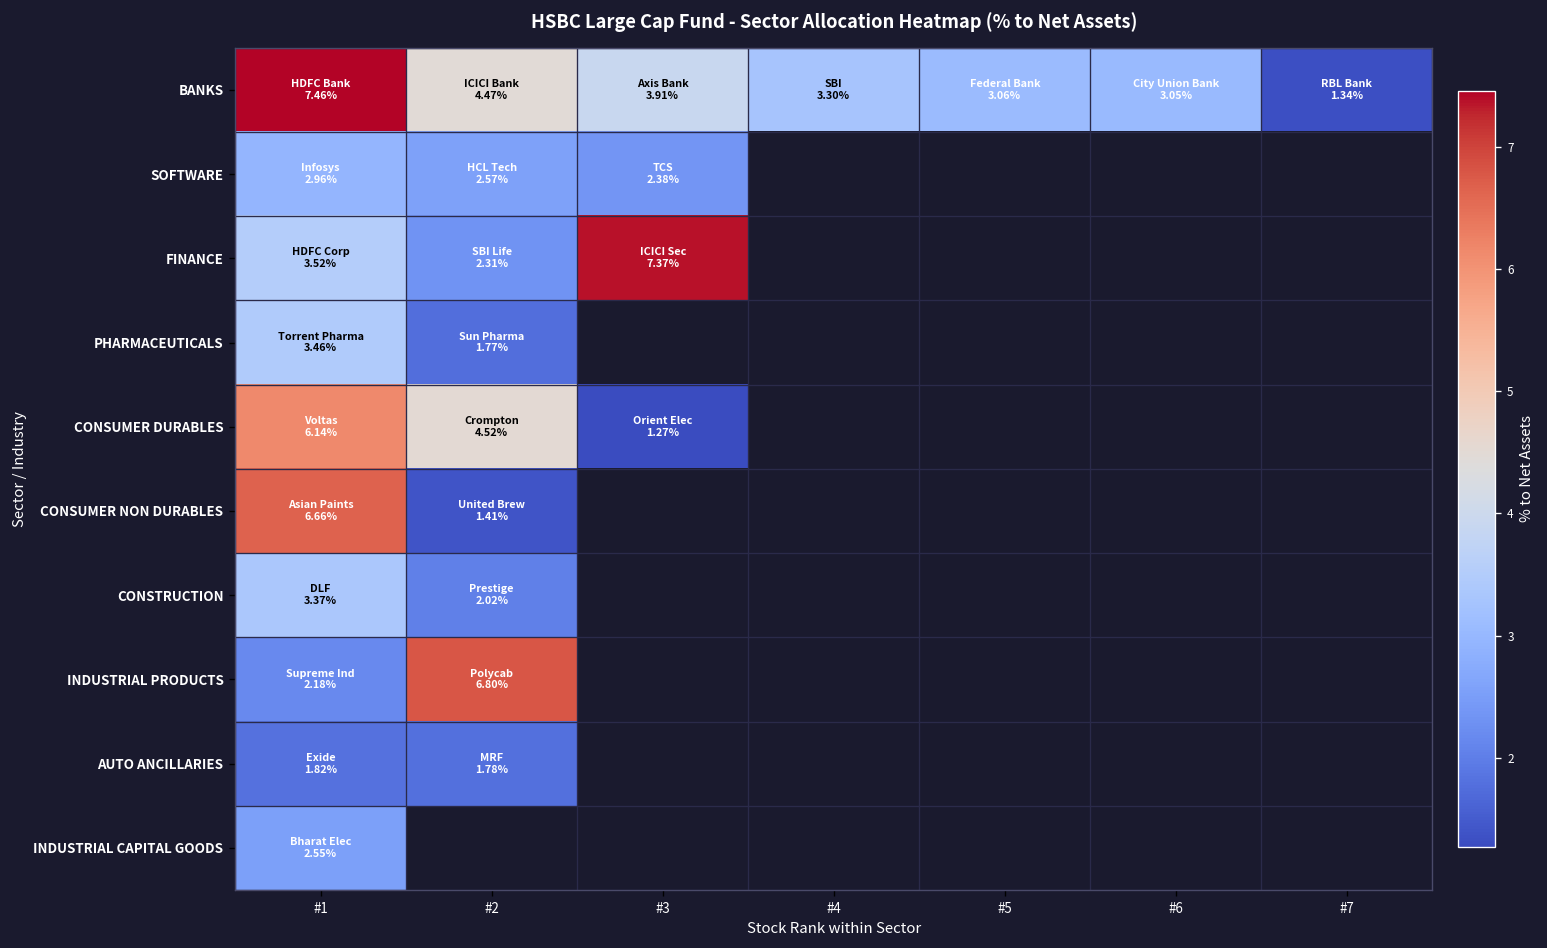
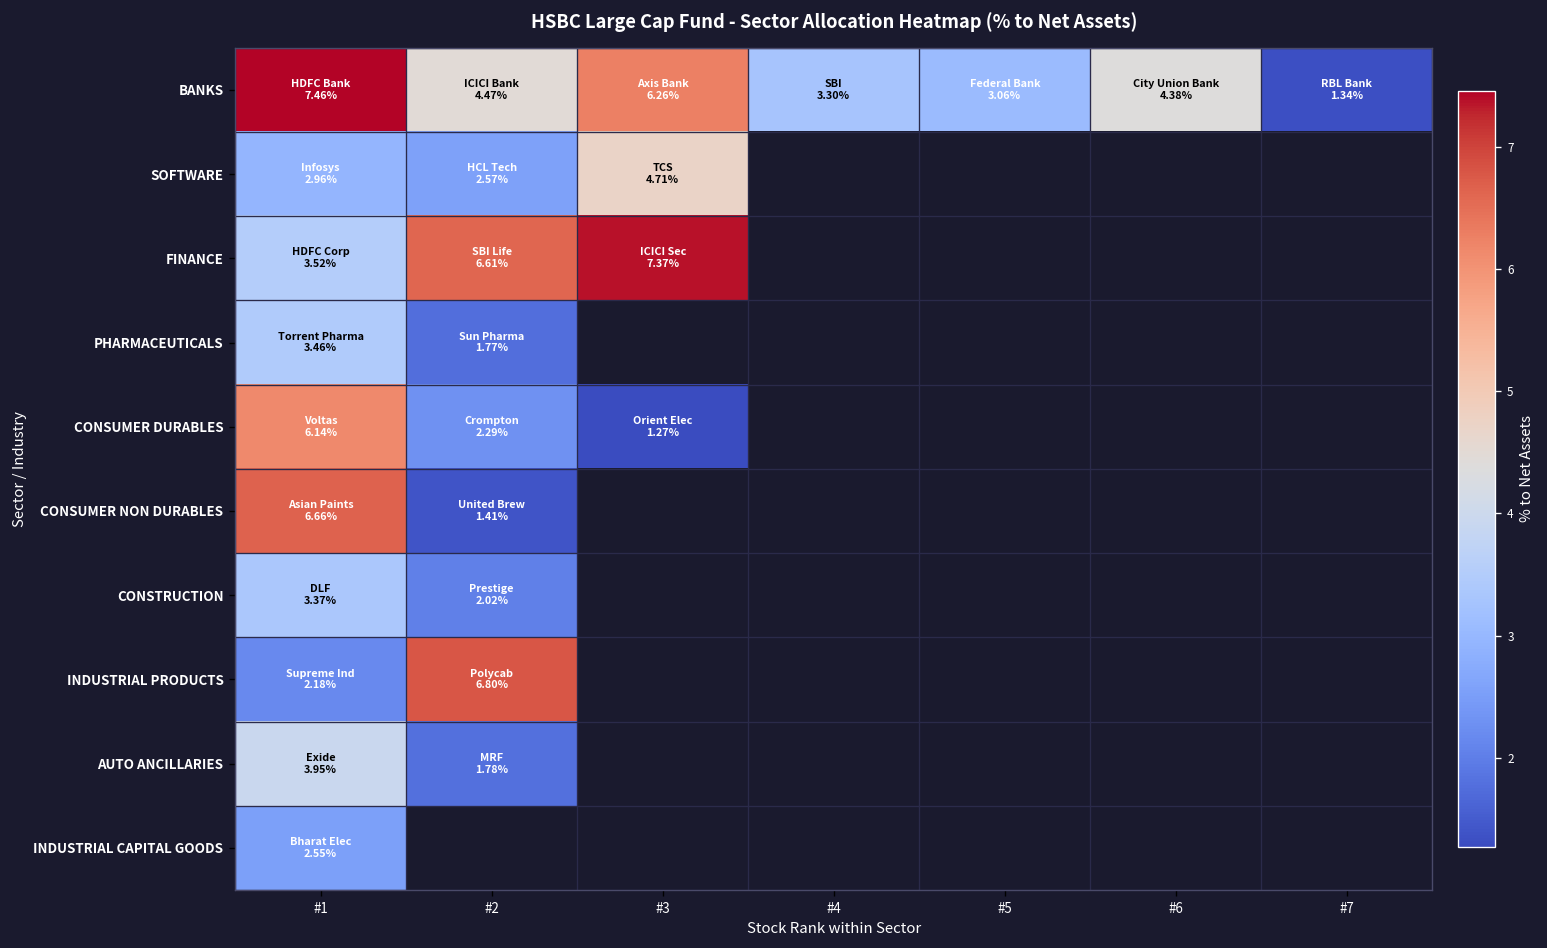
  {
    "BANKS": {
      "#1": "7.46%",
      "#2": "4.47%",
-     "#3": "3.91%",
+     "#3": "6.26%",
      "#4": "3.30%",
      "#5": "3.06%",
-     "#6": "3.05%",
+     "#6": "4.38%",
      "#7": "1.34%"
    },
    "SOFTWARE": {
      "#1": "2.96%",
      "#2": "2.57%",
-     "#3": "2.38%"
+     "#3": "4.71%"
    },
    "FINANCE": {
      "#1": "3.52%",
-     "#2": "2.31%",
+     "#2": "6.61%",
      "#3": "7.37%"
    },
    "PHARMACEUTICALS": {
      "#1": "3.46%",
      "#2": "1.77%"
    },
    "CONSUMER DURABLES": {
      "#1": "6.14%",
-     "#2": "4.52%",
+     "#2": "2.29%",
      "#3": "1.27%"
    },
    "CONSUMER NON DURABLES": {
      "#1": "6.66%",
      "#2": "1.41%"
    },
    "CONSTRUCTION": {
      "#1": "3.37%",
      "#2": "2.02%"
    },
    "INDUSTRIAL PRODUCTS": {
      "#1": "2.18%",
      "#2": "6.80%"
    },
    "AUTO ANCILLARIES": {
-     "#1": "1.82%",
+     "#1": "3.95%",
      "#2": "1.78%"
    },
    "INDUSTRIAL CAPITAL GOODS": {
      "#1": "2.55%"
    }
  }
